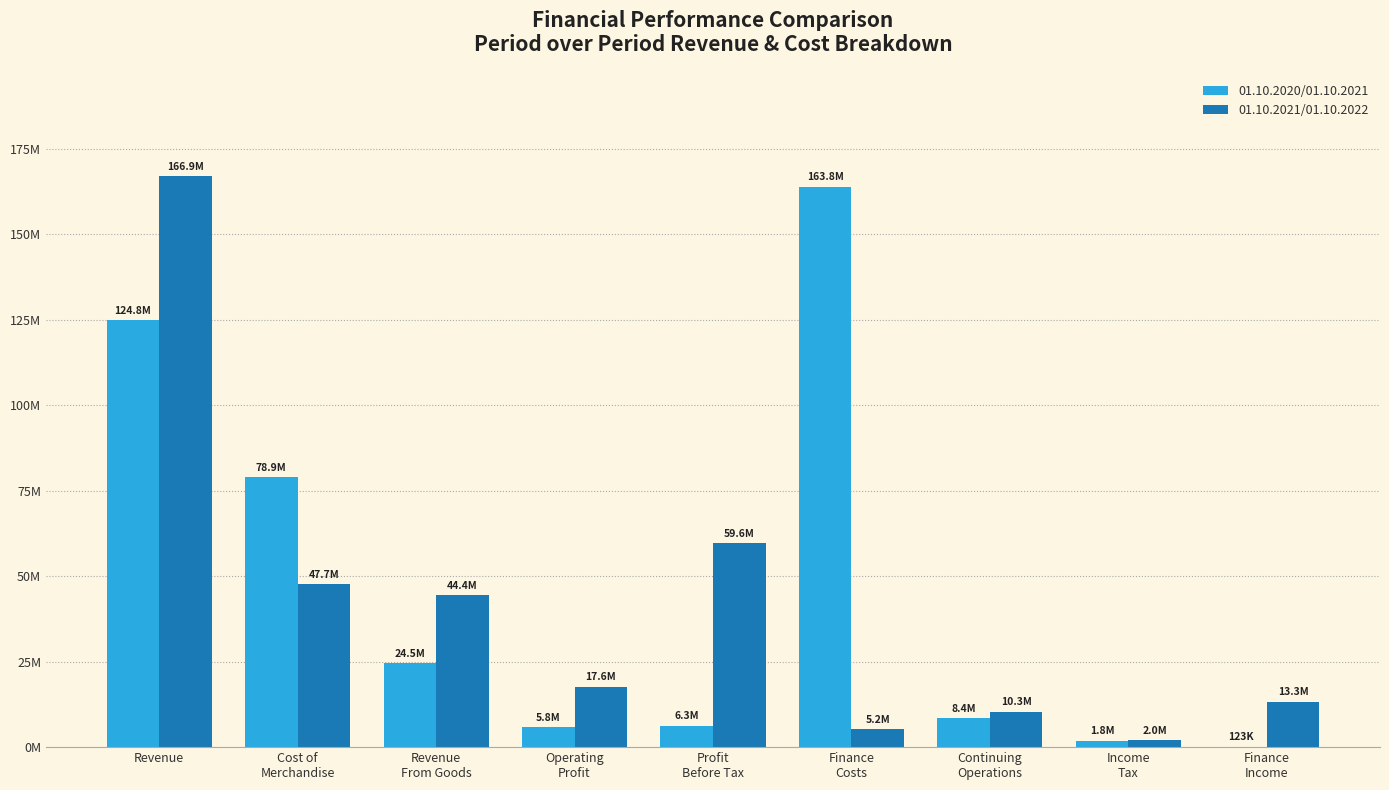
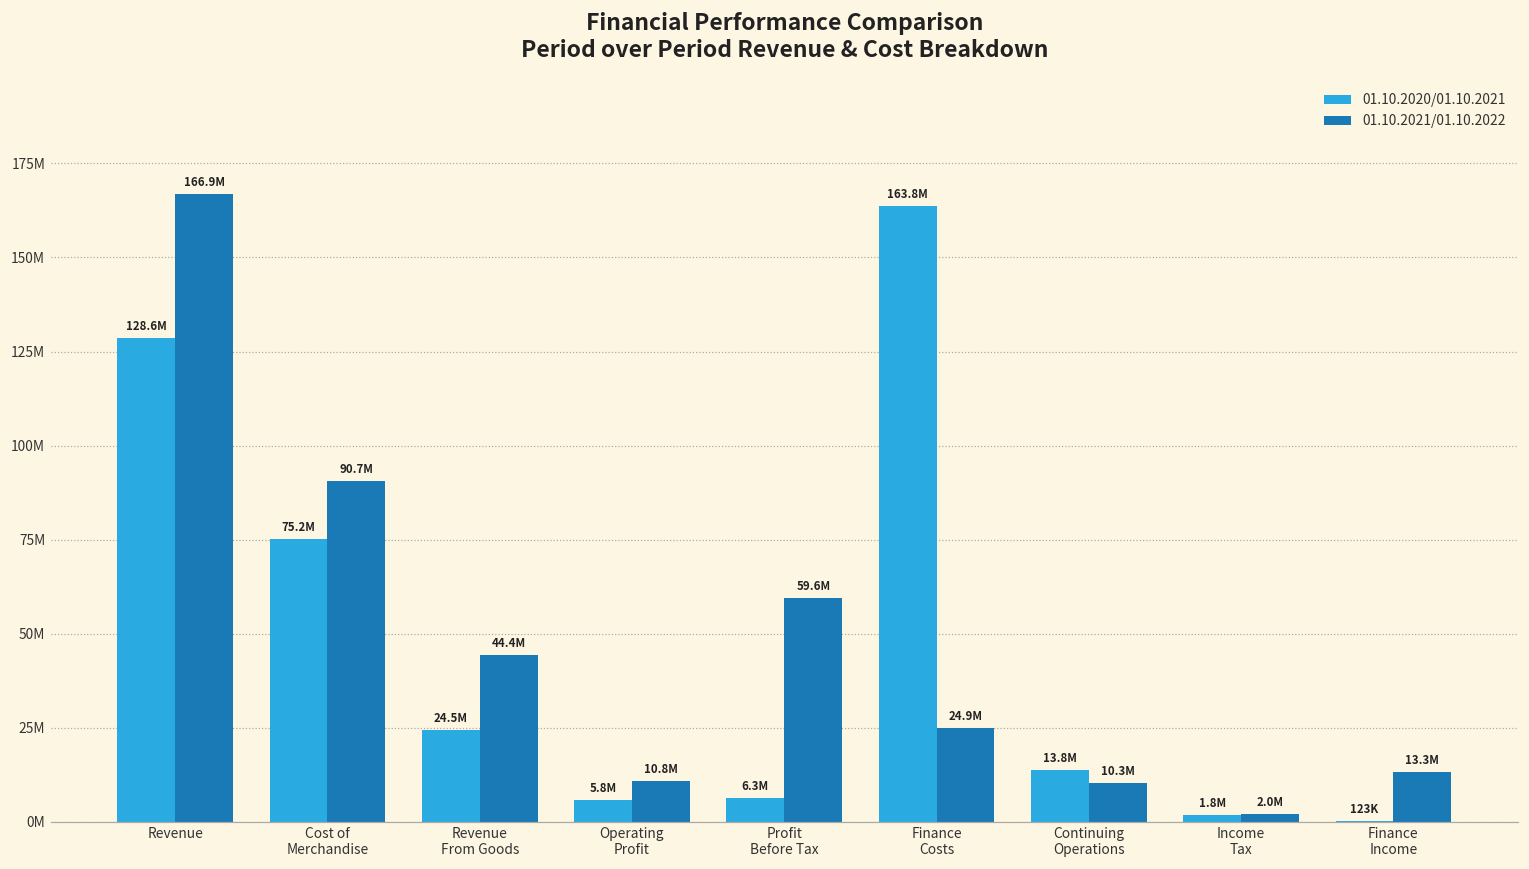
  {
    "01.10.2020/01.10.2021": {
-     "Revenue": "124.8M",
-     "Cost of Merchandise": "78.9M",
+     "Revenue": "128.6M",
+     "Cost of Merchandise": "75.2M",
      "Revenue From Goods": "24.5M",
      "Operating Profit": "5.8M",
      "Profit Before Tax": "6.3M",
      "Finance Costs": "163.8M",
-     "Continuing Operations": "8.4M",
+     "Continuing Operations": "13.8M",
      "Income Tax": "1.8M",
      "Finance Income": "123K"
    },
    "01.10.2021/01.10.2022": {
      "Revenue": "166.9M",
-     "Cost of Merchandise": "47.7M",
+     "Cost of Merchandise": "90.7M",
      "Revenue From Goods": "44.4M",
-     "Operating Profit": "17.6M",
+     "Operating Profit": "10.8M",
      "Profit Before Tax": "59.6M",
-     "Finance Costs": "5.2M",
+     "Finance Costs": "24.9M",
      "Continuing Operations": "10.3M",
      "Income Tax": "2.0M",
      "Finance Income": "13.3M"
    }
  }
